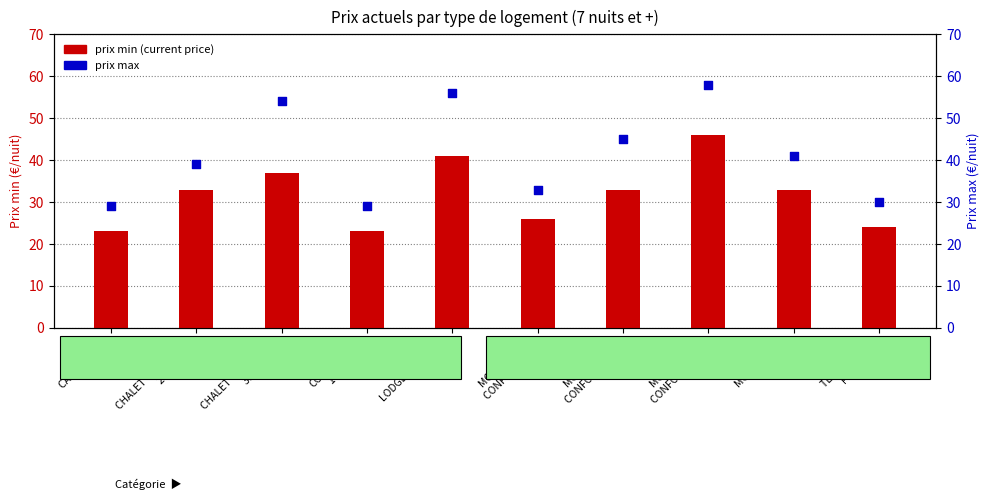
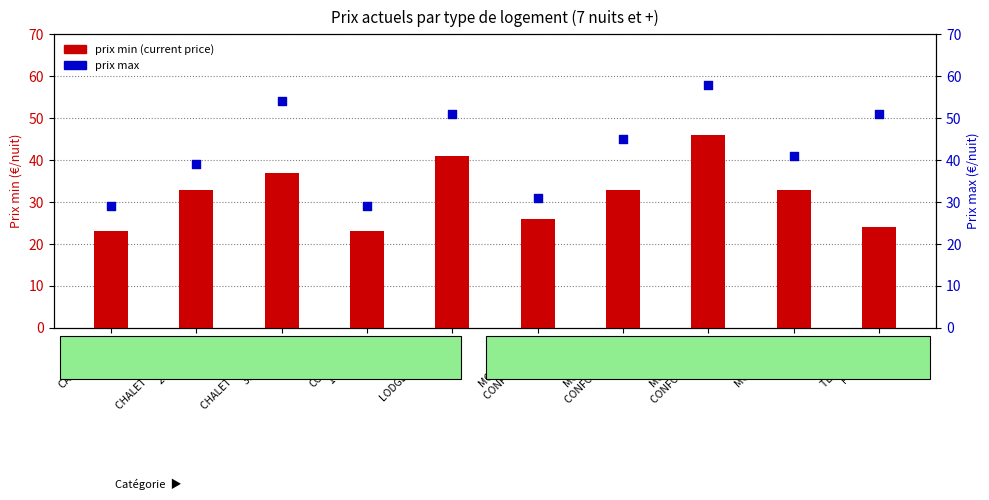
  {
    "prix max": {
-     "LODGE PREMIUM SWEET": 56,
-     "MOBIL HOME CONFORT 2ch": 33,
-     "TENTE TOILE PREMIUM": 30
+     "LODGE PREMIUM SWEET": 51,
+     "MOBIL HOME CONFORT 2ch": 31,
+     "TENTE TOILE PREMIUM": 51
    }
  }
